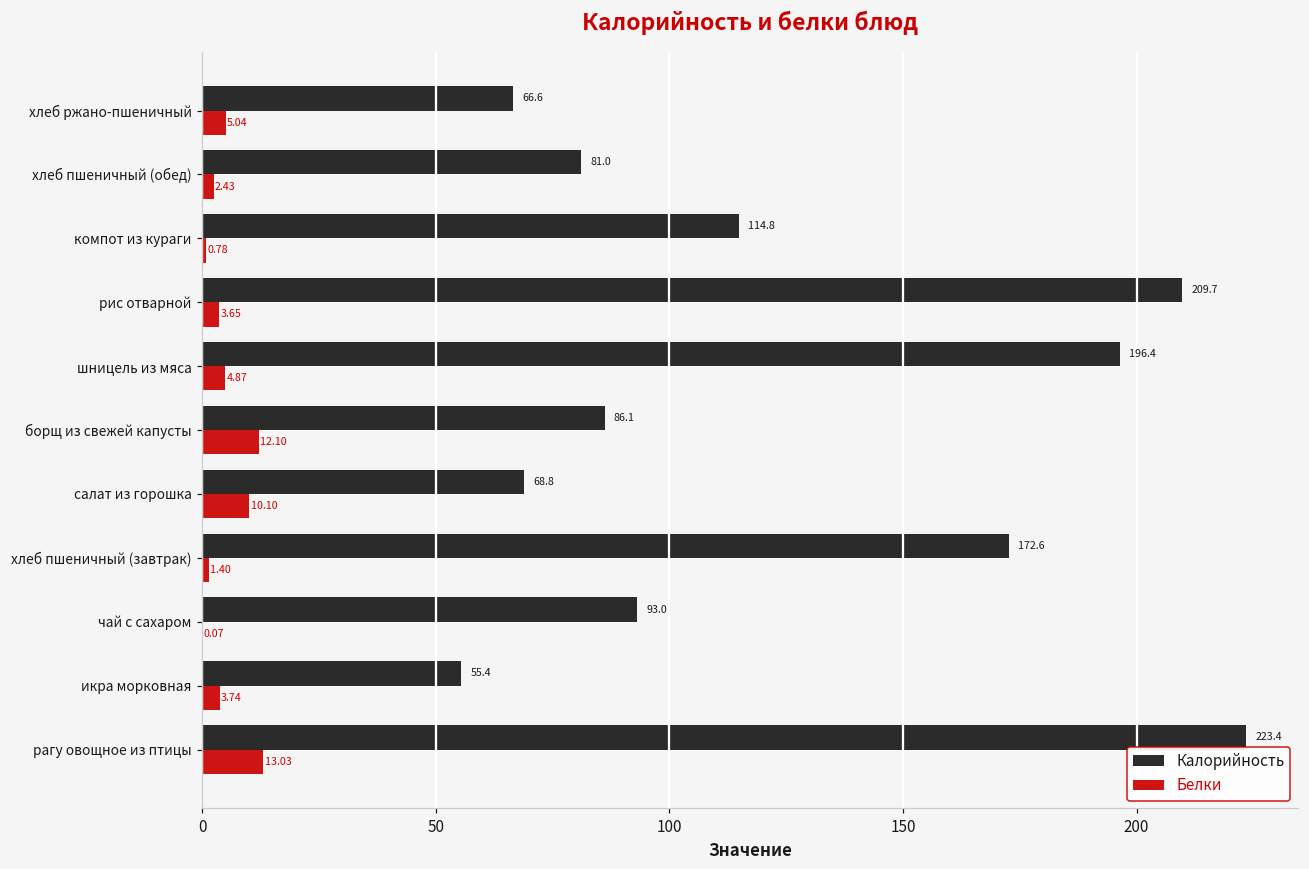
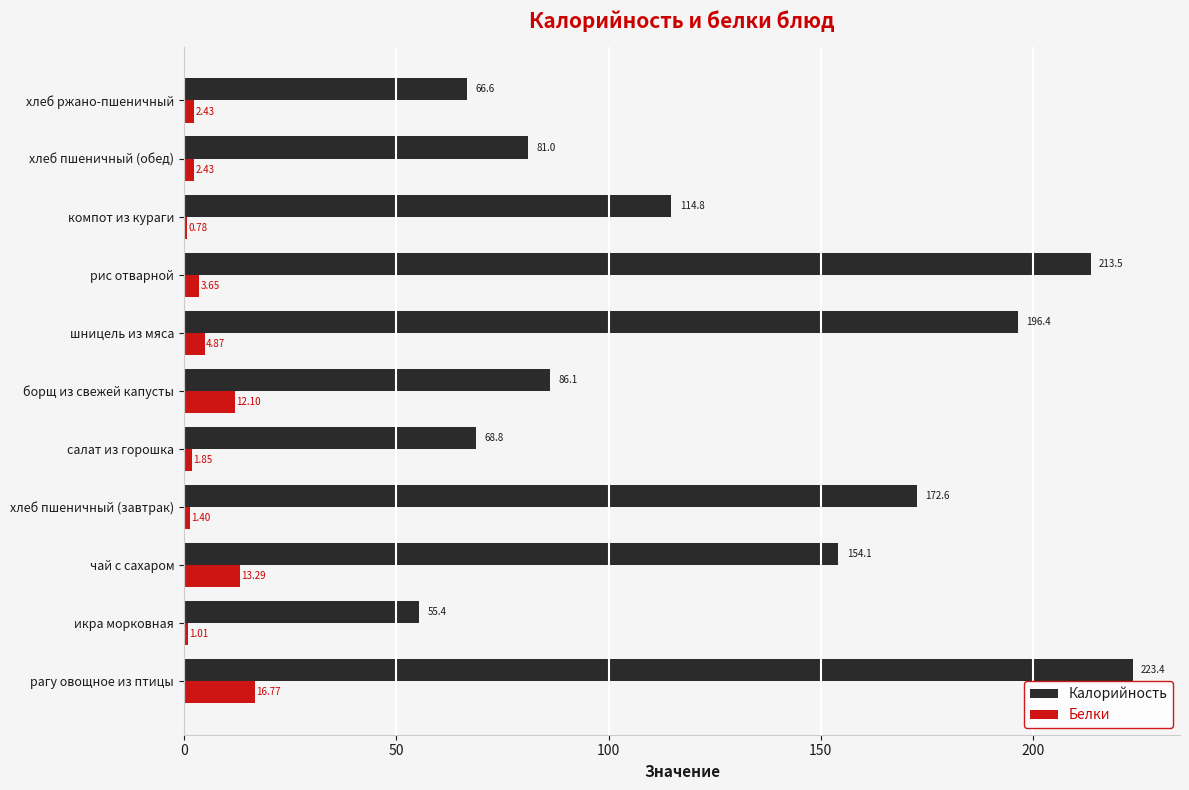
  {
    "Калорийность": {
      "хлеб ржано-пшеничный": 66.6,
      "хлеб пшеничный (обед)": 81.0,
      "компот из кураги": 114.8,
-     "рис отварной": 209.7,
+     "рис отварной": 213.5,
      "шницель из мяса": 196.4,
      "борщ из свежей капусты": 86.1,
      "салат из горошка": 68.8,
      "хлеб пшеничный (завтрак)": 172.6,
-     "чай с сахаром": 93.0,
+     "чай с сахаром": 154.1,
      "икра морковная": 55.4,
      "рагу овощное из птицы": 223.4
    },
    "Белки": {
-     "хлеб ржано-пшеничный": 5.04,
+     "хлеб ржано-пшеничный": 2.43,
      "хлеб пшеничный (обед)": 2.43,
      "компот из кураги": 0.78,
      "рис отварной": 3.65,
      "шницель из мяса": 4.87,
      "борщ из свежей капусты": 12.10,
-     "салат из горошка": 10.10,
+     "салат из горошка": 1.85,
      "хлеб пшеничный (завтрак)": 1.40,
-     "чай с сахаром": 0.07,
-     "икра морковная": 3.74,
-     "рагу овощное из птицы": 13.03
+     "чай с сахаром": 13.29,
+     "икра морковная": 1.01,
+     "рагу овощное из птицы": 16.77
    }
  }
